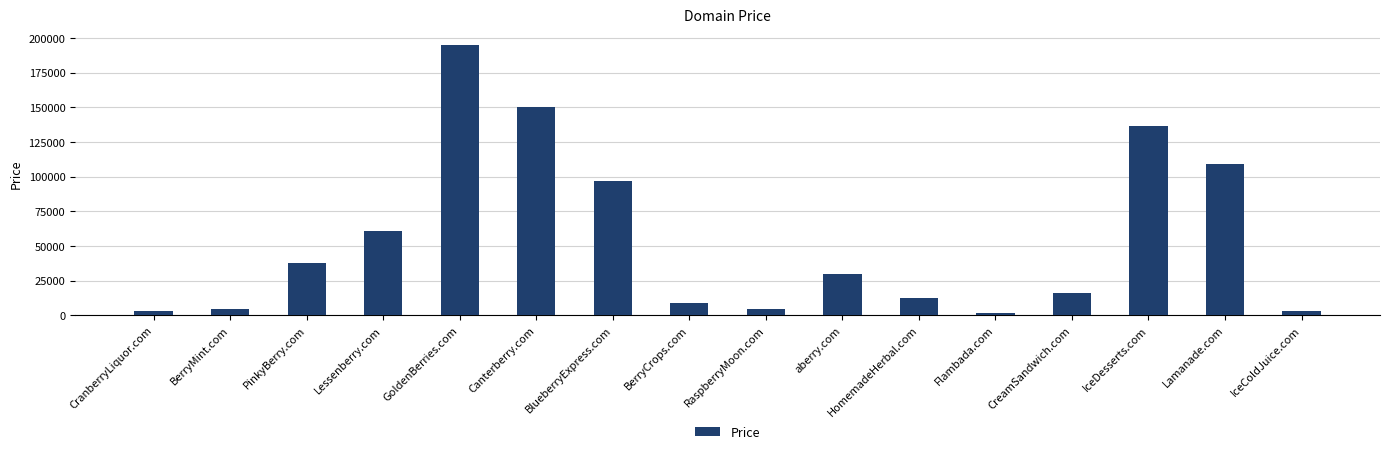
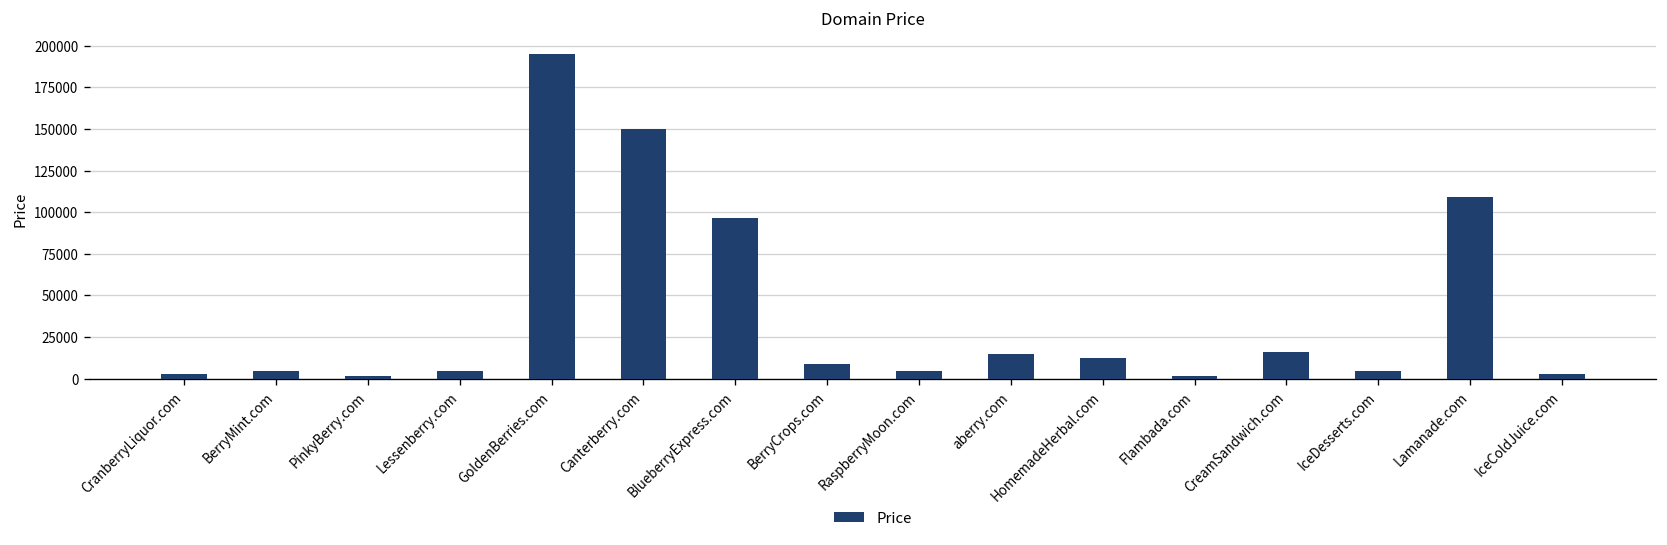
  {
    "CranberryLiquor.com": 3000,
    "BerryMint.com": 5000,
-   "PinkyBerry.com": 38000,
-   "Lessenberry.com": 60000,
+   "PinkyBerry.com": 2000,
+   "Lessenberry.com": 5000,
    "GoldenBerries.com": 195000,
    "Canterberry.com": 150000,
    "BlueberryExpress.com": 97000,
    "BerryCrops.com": 9000,
    "RaspberryMoon.com": 5000,
-   "aberry.com": 30000,
+   "aberry.com": 15000,
    "HomemadeHerbal.com": 13000,
    "Flambada.com": 2000,
    "CreamSandwich.com": 16000,
-   "IceDesserts.com": 137000,
+   "IceDesserts.com": 5000,
    "Lamanade.com": 109000,
    "IceColdJuice.com": 3000
  }
